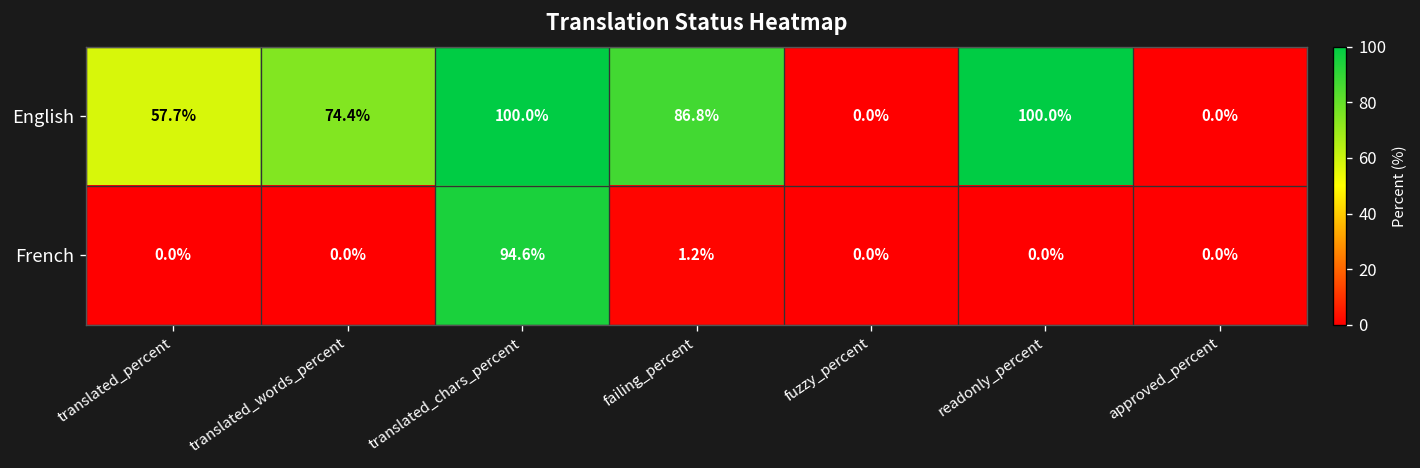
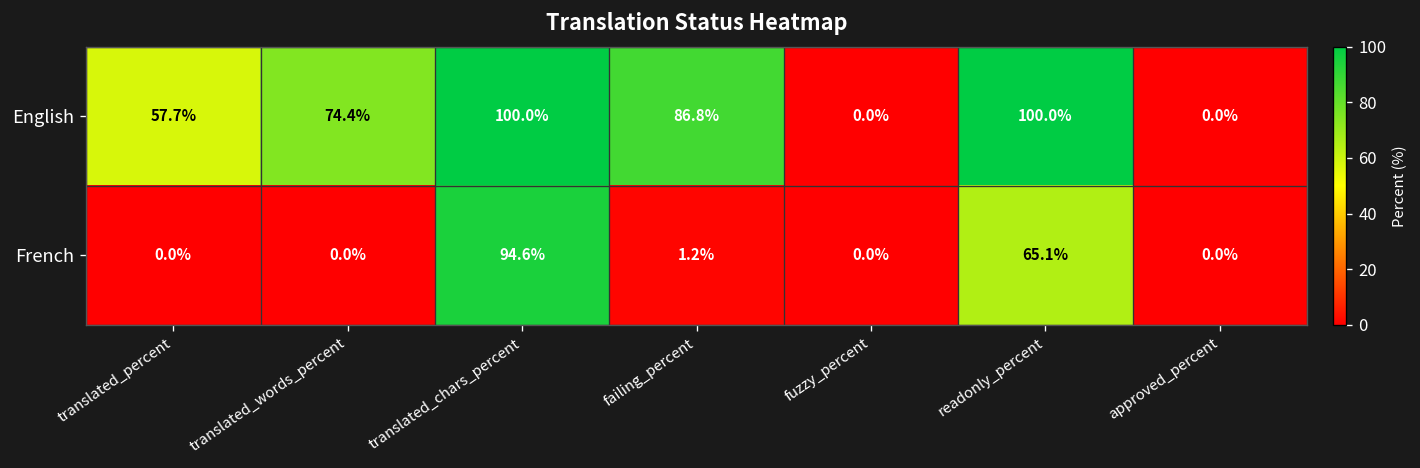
  {
    "English": {
      "translated_percent": "57.7%",
      "translated_words_percent": "74.4%",
      "translated_chars_percent": "100.0%",
      "failing_percent": "86.8%",
      "fuzzy_percent": "0.0%",
      "readonly_percent": "100.0%",
      "approved_percent": "0.0%"
    },
    "French": {
      "translated_percent": "0.0%",
      "translated_words_percent": "0.0%",
      "translated_chars_percent": "94.6%",
      "failing_percent": "1.2%",
      "fuzzy_percent": "0.0%",
-     "readonly_percent": "0.0%",
+     "readonly_percent": "65.1%",
      "approved_percent": "0.0%"
    }
  }
